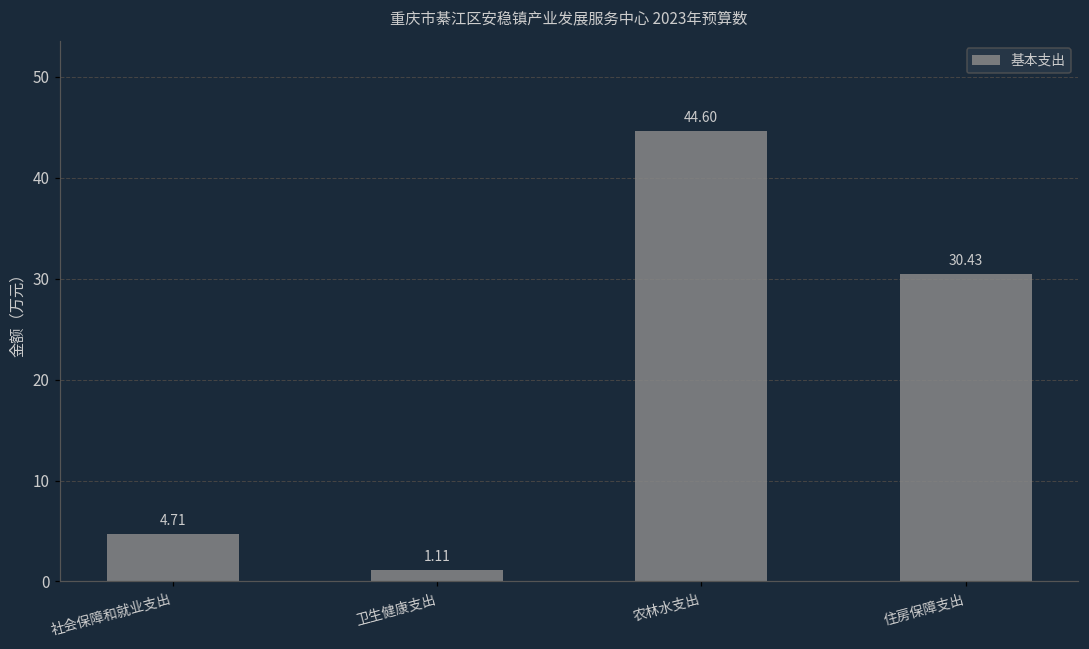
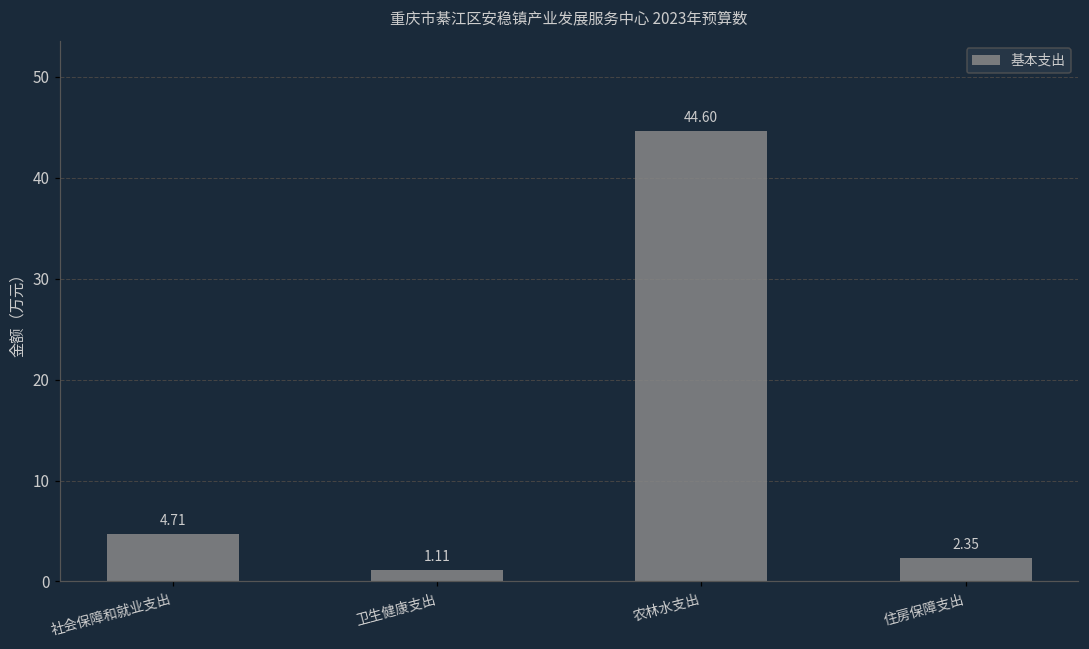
  {
    "社会保障和就业支出": 4.71,
    "卫生健康支出": 1.11,
    "农林水支出": 44.60,
-   "住房保障支出": 30.43
+   "住房保障支出": 2.35
  }
